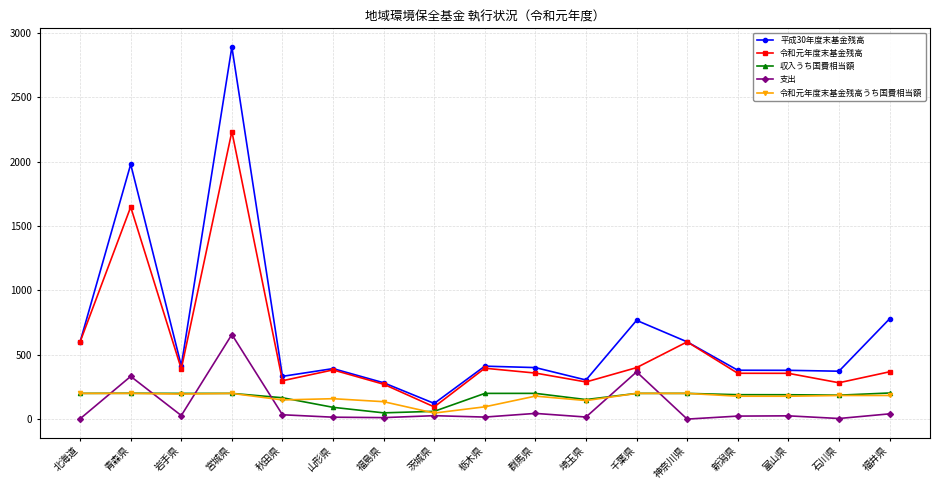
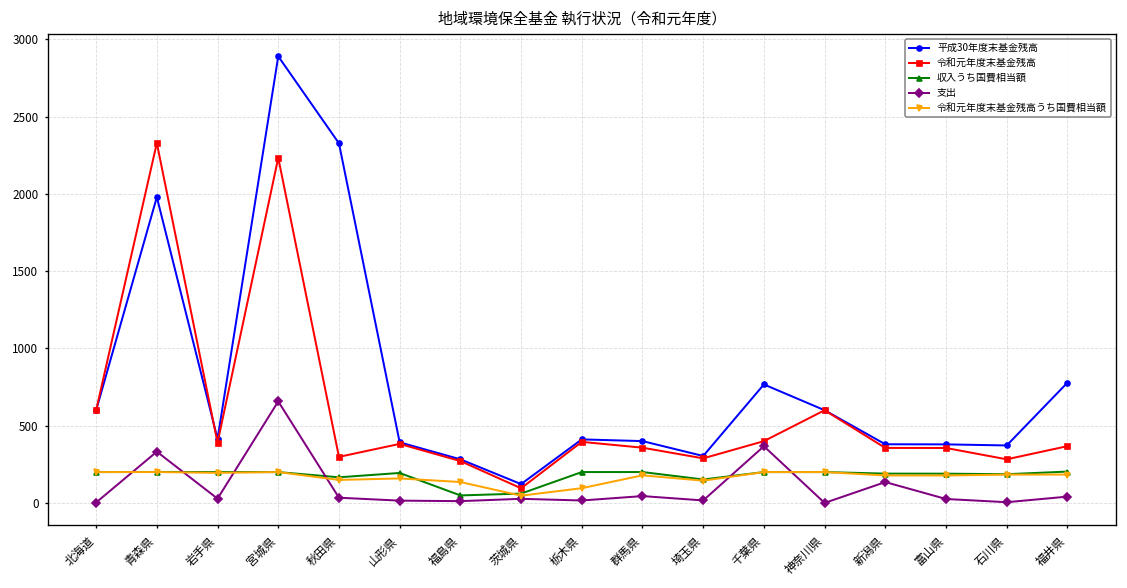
  {
    "平成30年度末基金残高": {
      "青森県": 1980,
      "岩手県": 410,
      "宮城県": 2890,
-     "秋田県": 330,
+     "秋田県": 2330,
      "茨城県": 120,
      "群馬県": 400,
      "千葉県": 770,
      "新潟県": 380,
      "富山県": 380,
      "石川県": 370,
      "福井県": 780
    },
    "令和元年度末基金残高": {
-     "青森県": 1650,
+     "青森県": 2330,
      "岩手県": 390,
      "宮城県": 2230,
      "秋田県": 300,
      "茨城県": 100,
      "群馬県": 360,
      "千葉県": 400,
      "新潟県": 360,
      "富山県": 360,
      "石川県": 280,
      "福井県": 370
    },
    "収入うち国費相当額": {
-     "山形県": 90,
+     "山形県": 190,
      "福島県": 50,
      "栃木県": 200,
      "群馬県": 200
    },
    "支出": {
      "北海道": 0,
      "青森県": 330,
      "岩手県": 30,
      "宮城県": 660,
      "秋田県": 30,
      "山形県": 20,
      "福島県": 10,
      "茨城県": 30,
      "栃木県": 20,
      "群馬県": 40,
      "埼玉県": 20,
      "千葉県": 370,
      "神奈川県": 0,
-     "新潟県": 20,
+     "新潟県": 140,
      "富山県": 30,
      "石川県": 10,
      "福井県": 40
    },
    "令和元年度末基金残高うち国費相当額": {
      "山形県": 160,
      "福島県": 140,
      "栃木県": 100,
      "群馬県": 180
    }
  }
